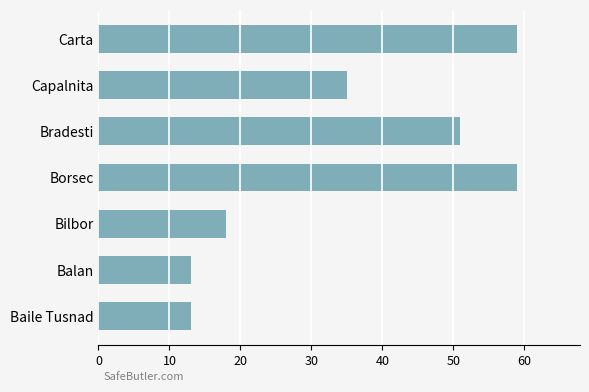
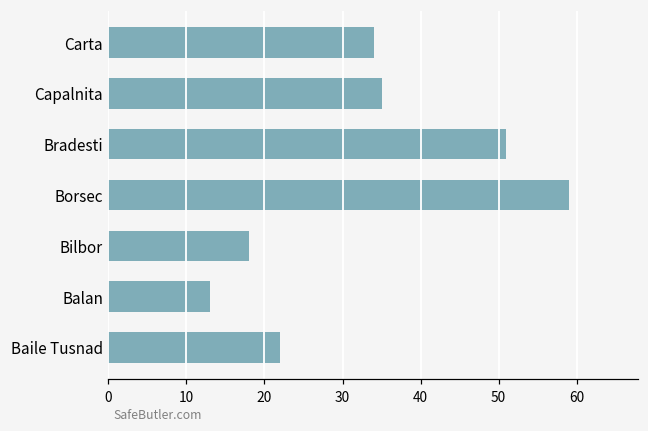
  {
-   "Carta": 59,
+   "Carta": 34,
    "Capalnita": 35,
    "Bradesti": 51,
    "Borsec": 59,
    "Bilbor": 18,
    "Balan": 13,
-   "Baile Tusnad": 13
+   "Baile Tusnad": 22
  }
